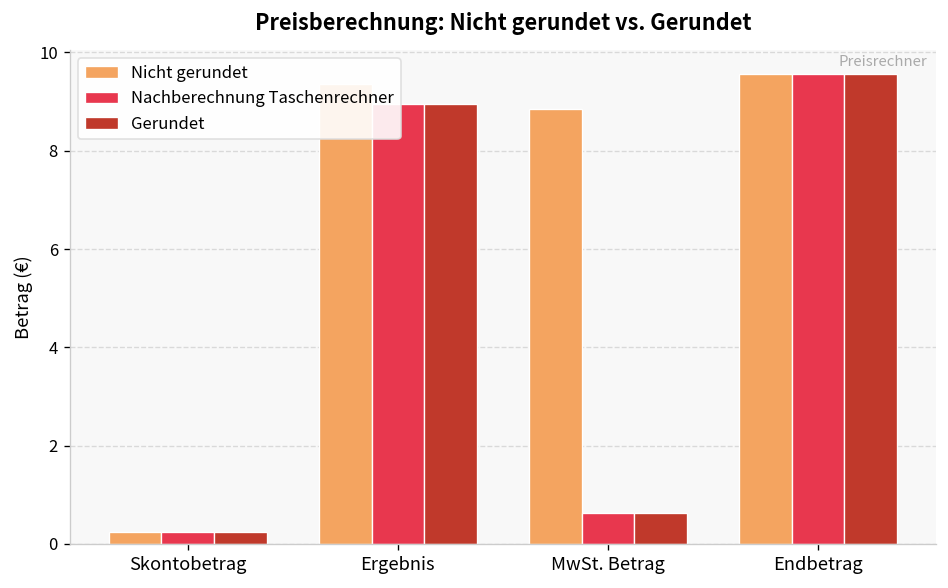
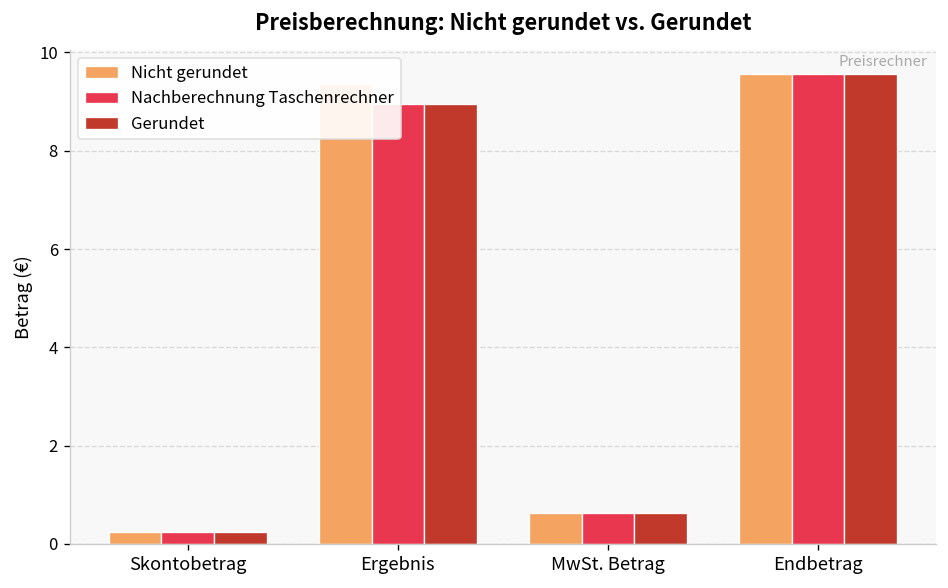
  {
    "Nicht gerundet": {
      "Skontobetrag": 0.3,
-     "MwSt. Betrag": 8.9,
+     "MwSt. Betrag": 0.6,
      "Endbetrag": 9.6
    }
  }
